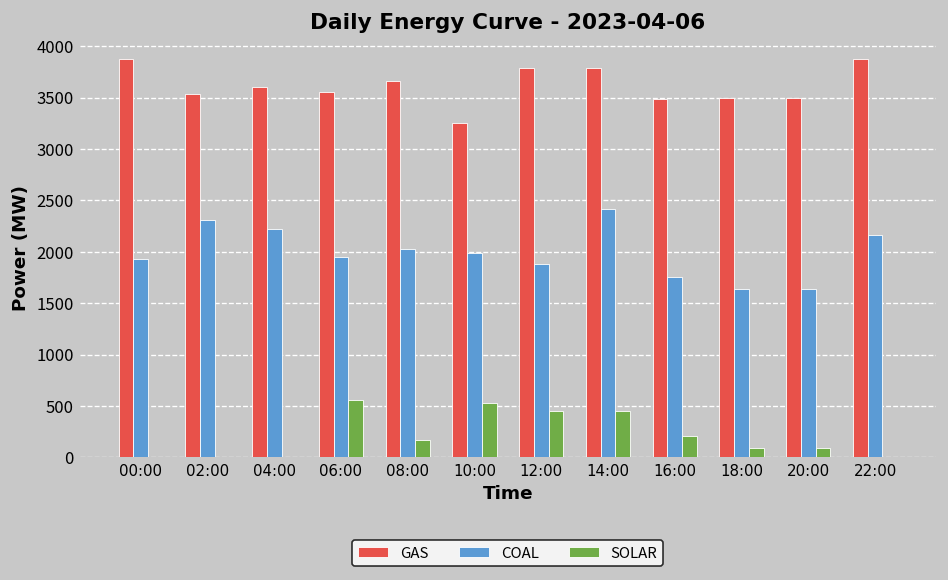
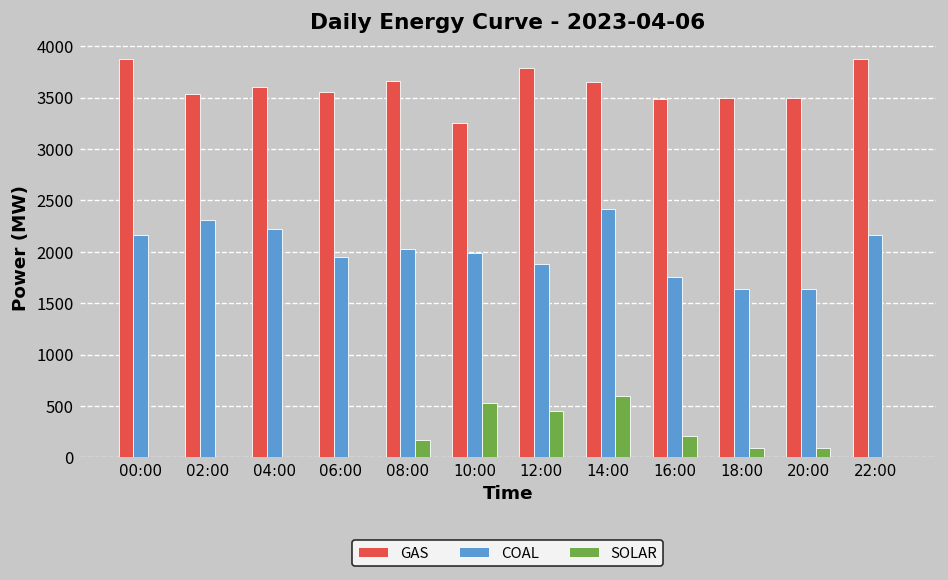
  {
    "GAS": {
      "00:00": 3900,
      "02:00": 3500,
      "04:00": 3600,
      "06:00": 3600,
      "08:00": 3700,
      "10:00": 3300,
      "12:00": 3800,
-     "14:00": 3800,
+     "14:00": 3700,
      "16:00": 3500,
      "18:00": 3500,
      "20:00": 3500,
      "22:00": 3900
    },
    "COAL": {
-     "00:00": 1900,
+     "00:00": 2200,
      "02:00": 2300,
      "04:00": 2200,
      "06:00": 2000,
      "08:00": 2000,
      "10:00": 2000,
      "12:00": 1900,
      "14:00": 2400,
      "16:00": 1800,
      "18:00": 1600,
      "20:00": 1600,
      "22:00": 2200
    },
    "SOLAR": {
      "00:00": 0,
      "02:00": 0,
      "04:00": 0,
-     "06:00": 600,
+     "06:00": 0,
      "08:00": 200,
      "10:00": 500,
      "12:00": 500,
-     "14:00": 400,
+     "14:00": 600,
      "16:00": 200,
      "18:00": 100,
      "20:00": 100,
      "22:00": 0
    }
  }
